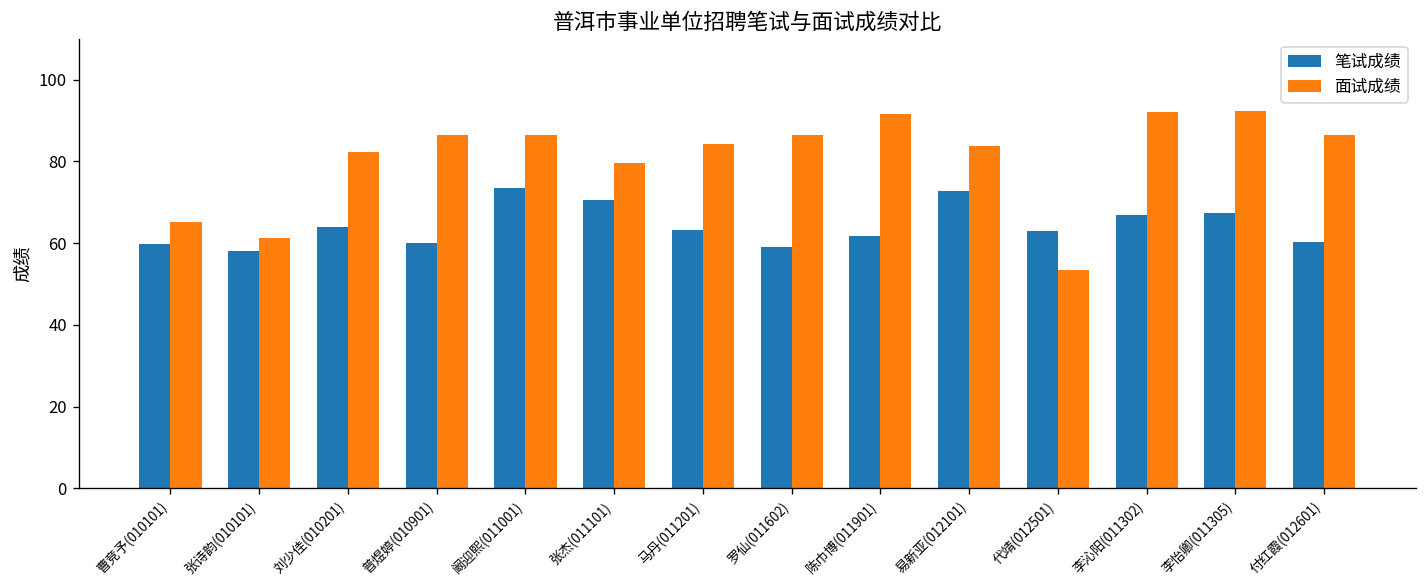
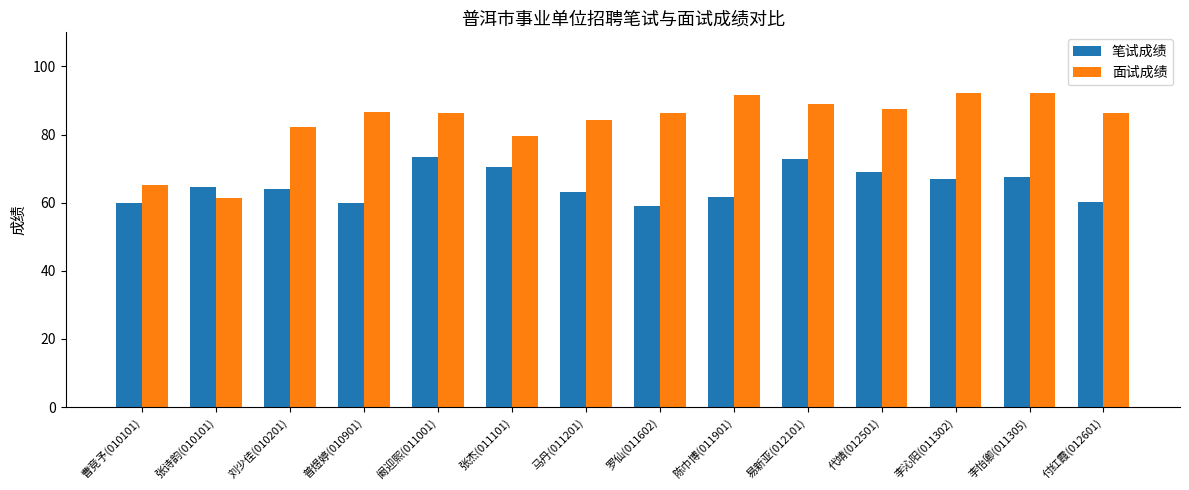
  {
    "笔试成绩": {
      "曹竞予(010101)": 60,
-     "张诗韵(010101)": 58,
+     "张诗韵(010101)": 65,
      "刘少佳(010201)": 64,
      "普煜婷(010901)": 60,
      "阚迎熙(011001)": 73,
      "张杰(011101)": 71,
      "马丹(011201)": 63,
      "罗仙(011602)": 59,
      "陈巾博(011901)": 62,
      "易新亚(012101)": 73,
-     "代靖(012501)": 63,
+     "代靖(012501)": 69,
      "李沁阳(011302)": 67,
      "李怡卿(011305)": 67,
      "付红霞(012601)": 60
    },
    "面试成绩": {
      "曹竞予(010101)": 65,
      "张诗韵(010101)": 61,
      "刘少佳(010201)": 82,
      "普煜婷(010901)": 87,
      "阚迎熙(011001)": 86,
      "张杰(011101)": 80,
      "马丹(011201)": 84,
      "罗仙(011602)": 86,
      "陈巾博(011901)": 92,
-     "易新亚(012101)": 84,
-     "代靖(012501)": 53,
+     "易新亚(012101)": 89,
+     "代靖(012501)": 88,
      "李沁阳(011302)": 92,
      "李怡卿(011305)": 92,
      "付红霞(012601)": 86
    }
  }
